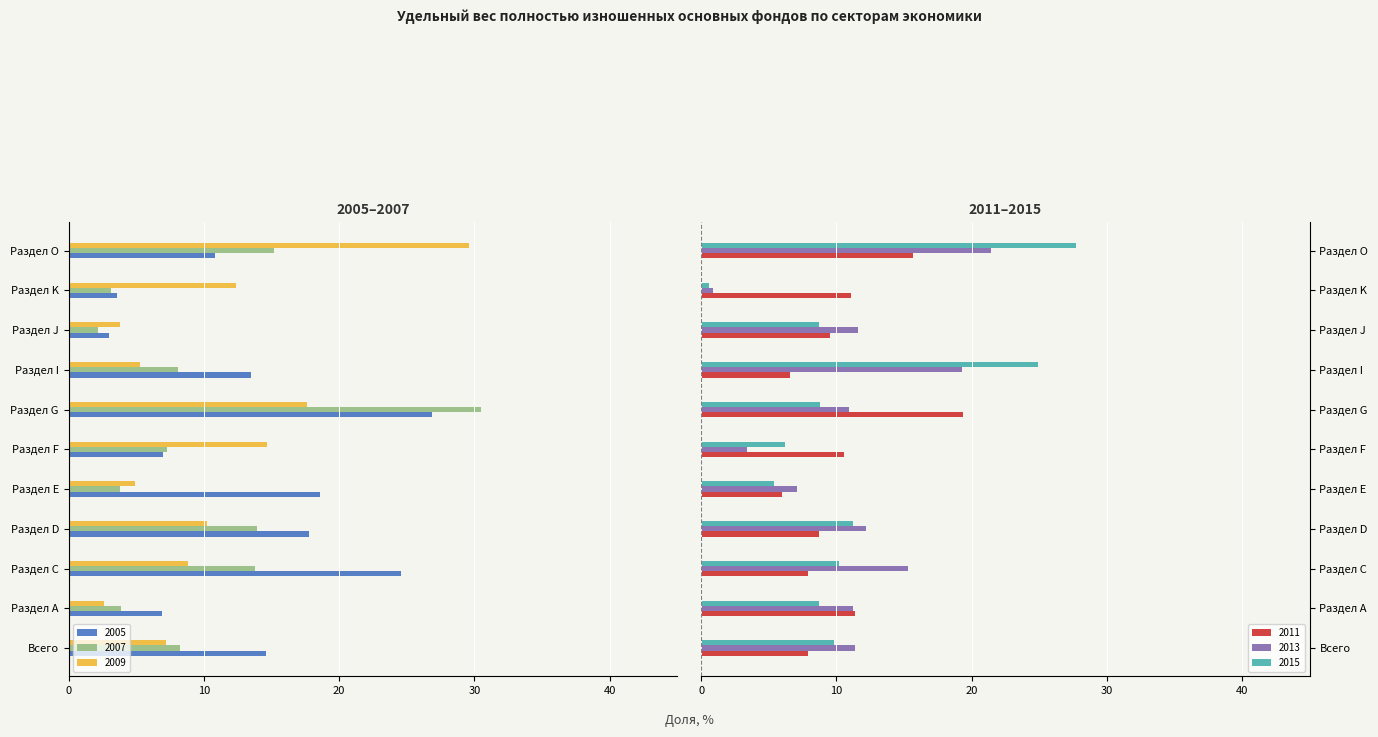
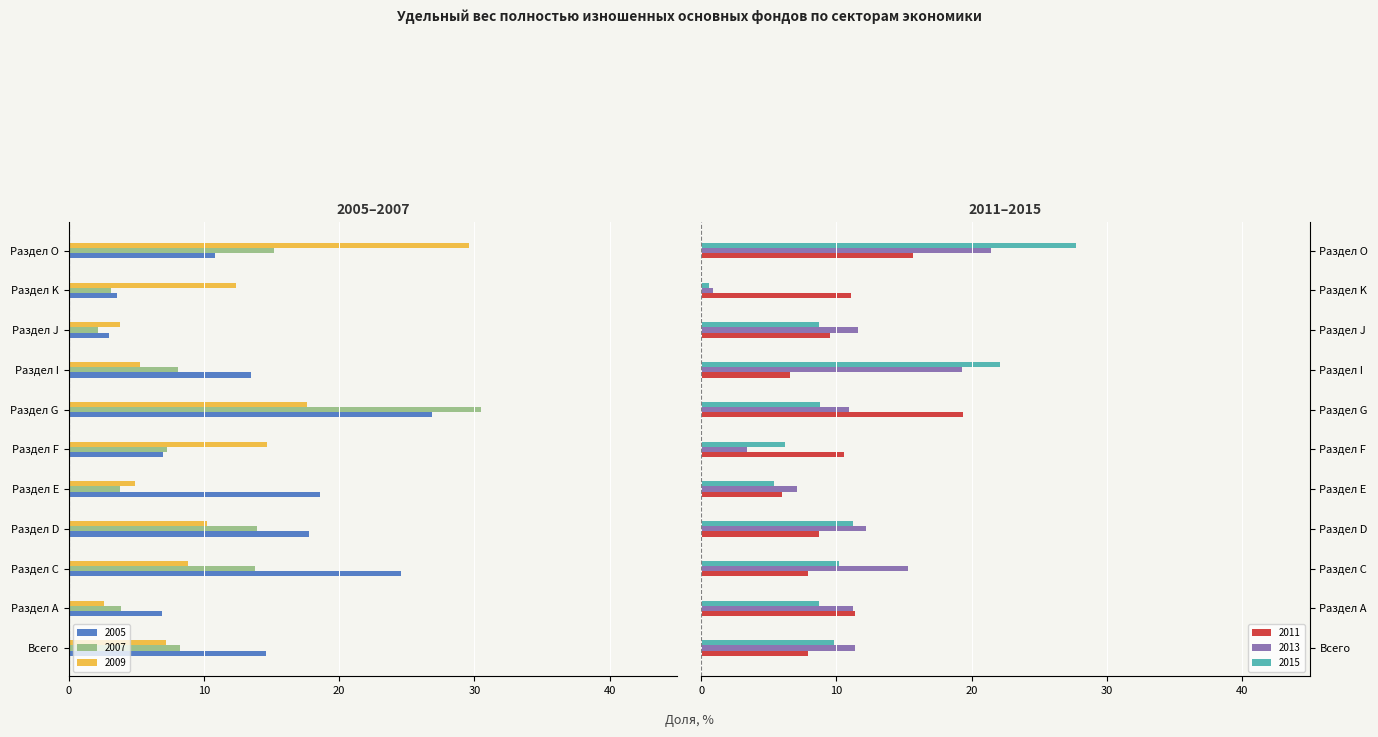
  {
    "2011–2015": {
      "2011": {
        "Раздел O": 15.7,
        "Раздел K": 11.1,
        "Раздел J": 9.5,
        "Раздел I": 6.6,
        "Раздел G": 19.4,
        "Раздел F": 10.6,
        "Раздел Е": 6.0,
        "Раздел D": 8.7,
        "Раздел С": 7.9,
        "Раздел А": 11.4,
        "Всего": 7.9
      },
      "2013": {
        "Раздел O": 21.4,
        "Раздел K": 0.9,
        "Раздел J": 11.6,
        "Раздел I": 19.3,
        "Раздел G": 10.9,
        "Раздел F": 3.4,
        "Раздел Е": 7.1,
        "Раздел D": 12.2,
        "Раздел С": 15.3,
        "Раздел А": 11.2,
        "Всего": 11.4
      },
      "2015": {
        "Раздел O": 27.7,
        "Раздел K": 0.6,
        "Раздел J": 8.7,
-       "Раздел I": 24.9,
+       "Раздел I": 22.1,
        "Раздел G": 8.8,
        "Раздел F": 6.2,
        "Раздел Е": 5.4,
        "Раздел D": 11.2,
        "Раздел С": 10.2,
        "Раздел А": 8.7,
        "Всего": 9.8
      }
    }
  }
